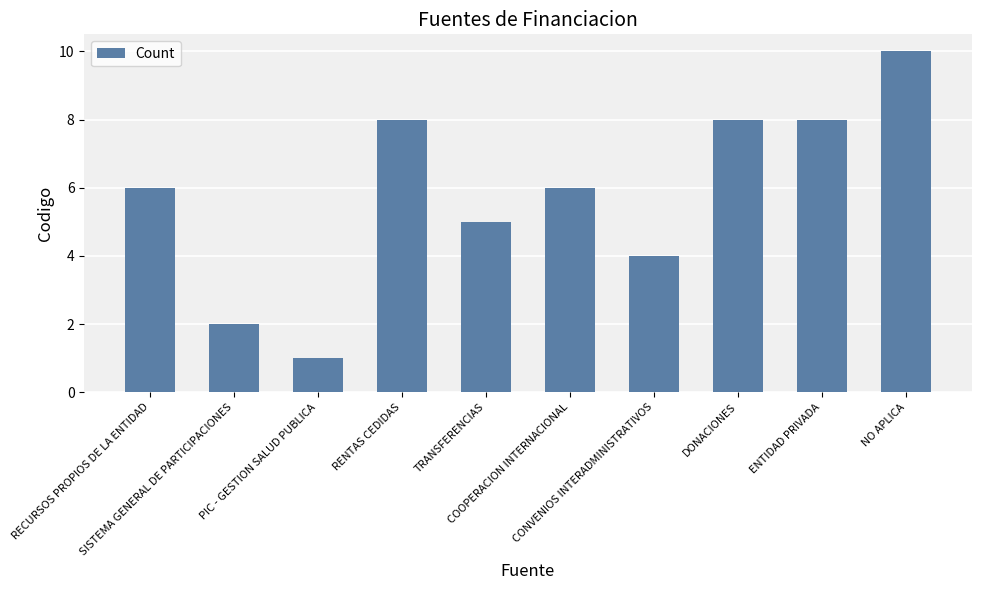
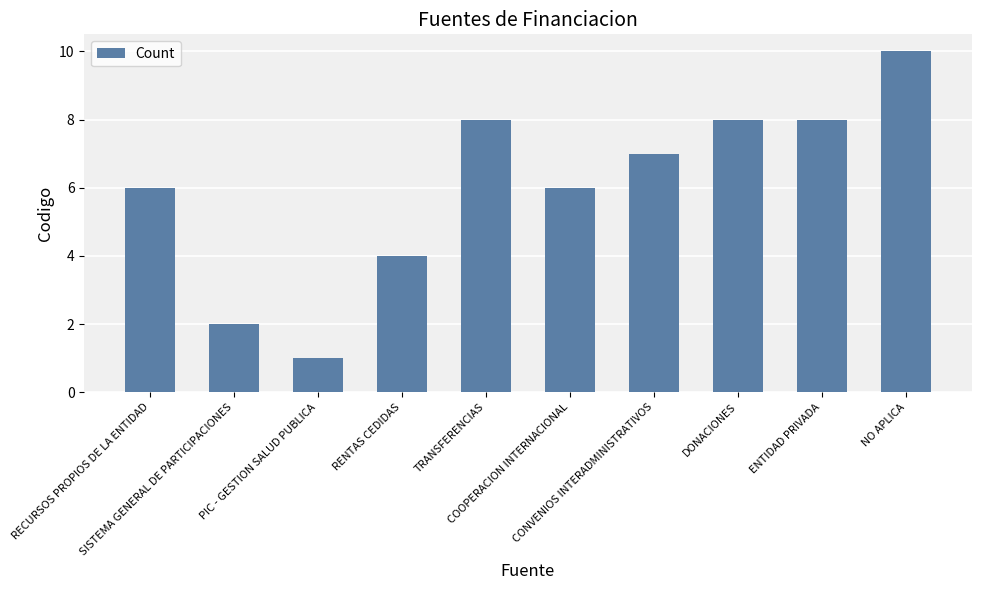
  {
    "RECURSOS PROPIOS DE LA ENTIDAD": 6,
    "SISTEMA GENERAL DE PARTICIPACIONES": 2,
    "PIC - GESTION SALUD PUBLICA": 1,
-   "RENTAS CEDIDAS": 8,
-   "TRANSFERENCIAS": 5,
+   "RENTAS CEDIDAS": 4,
+   "TRANSFERENCIAS": 8,
    "COOPERACION INTERNACIONAL": 6,
-   "CONVENIOS INTERADMINISTRATIVOS": 4,
+   "CONVENIOS INTERADMINISTRATIVOS": 7,
    "DONACIONES": 8,
    "ENTIDAD PRIVADA": 8,
    "NO APLICA": 10
  }
